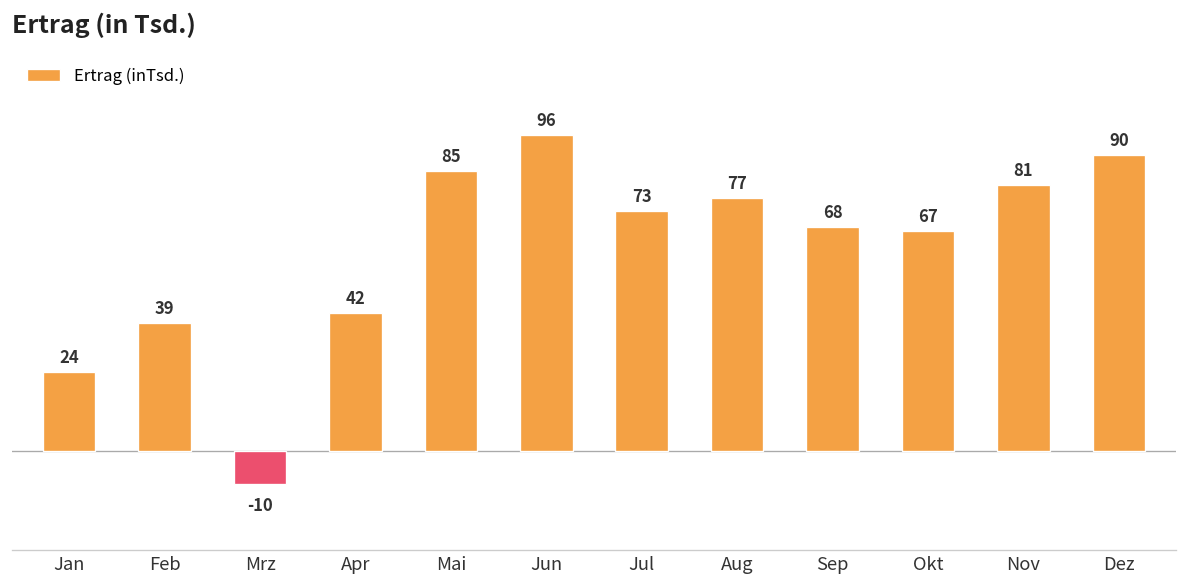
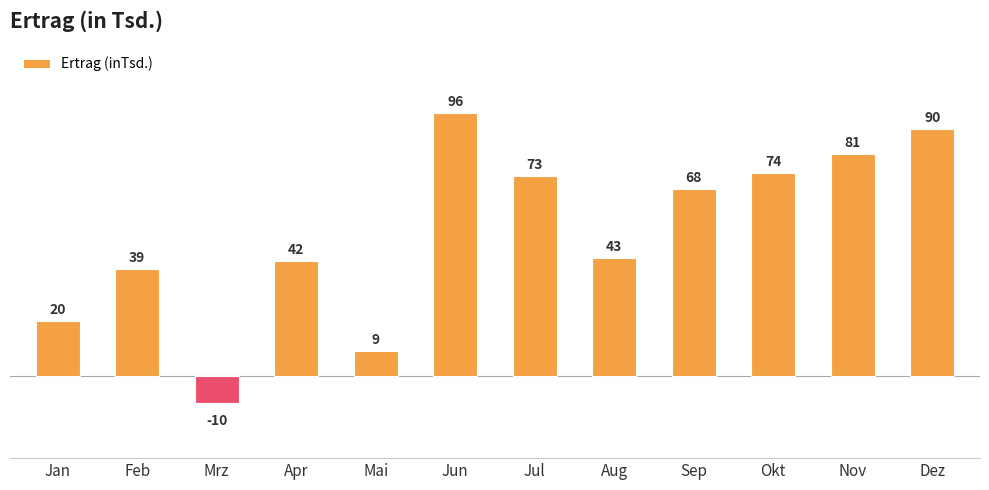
  {
-   "Jan": 24,
+   "Jan": 20,
    "Feb": 39,
    "Mrz": -10,
    "Apr": 42,
-   "Mai": 85,
+   "Mai": 9,
    "Jun": 96,
    "Jul": 73,
-   "Aug": 77,
+   "Aug": 43,
    "Sep": 68,
-   "Okt": 67,
+   "Okt": 74,
    "Nov": 81,
    "Dez": 90
  }
